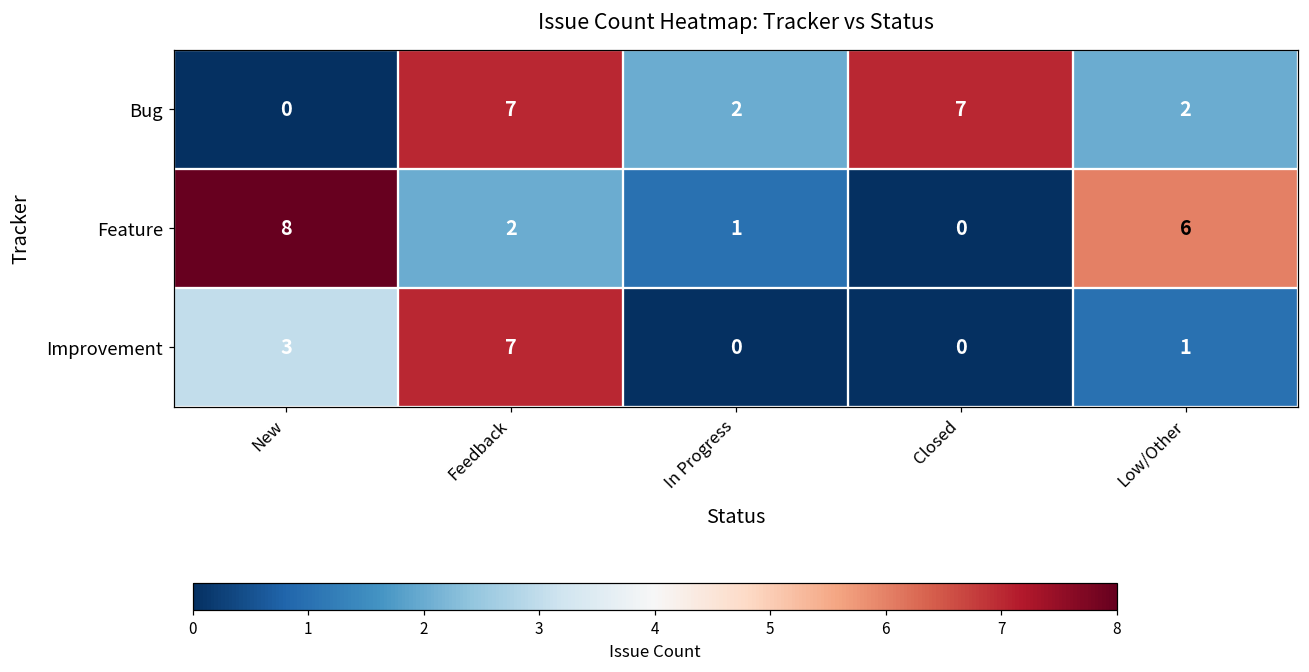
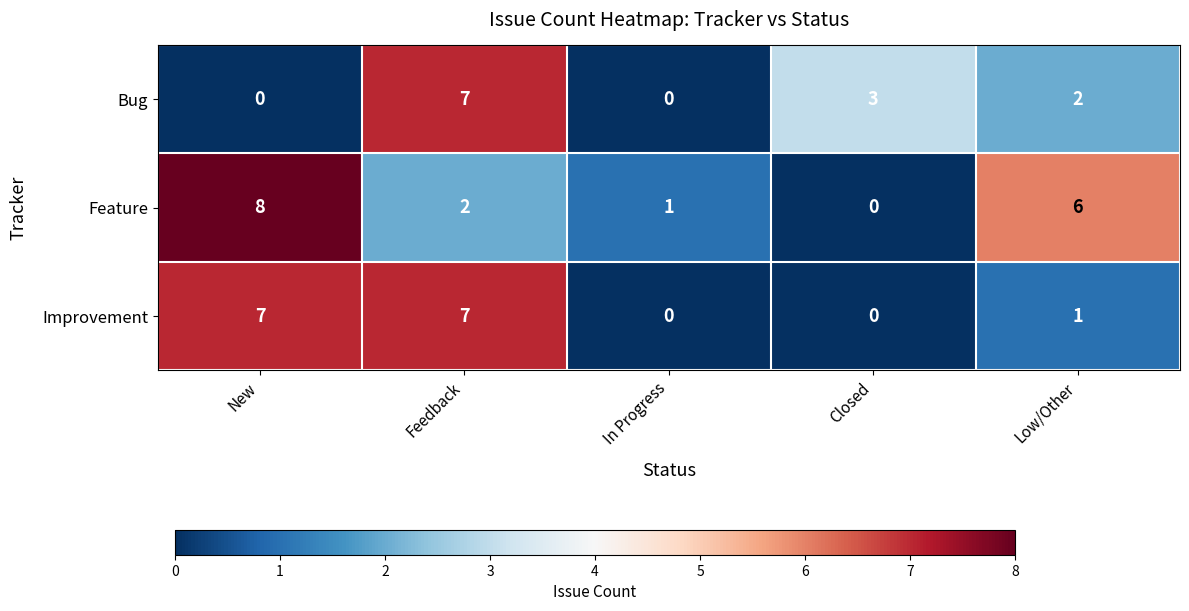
  {
    "Bug": {
      "New": 0,
      "Feedback": 7,
-     "In Progress": 2,
-     "Closed": 7,
+     "In Progress": 0,
+     "Closed": 3,
      "Low/Other": 2
    },
    "Feature": {
      "New": 8,
      "Feedback": 2,
      "In Progress": 1,
      "Closed": 0,
      "Low/Other": 6
    },
    "Improvement": {
-     "New": 3,
+     "New": 7,
      "Feedback": 7,
      "In Progress": 0,
      "Closed": 0,
      "Low/Other": 1
    }
  }
